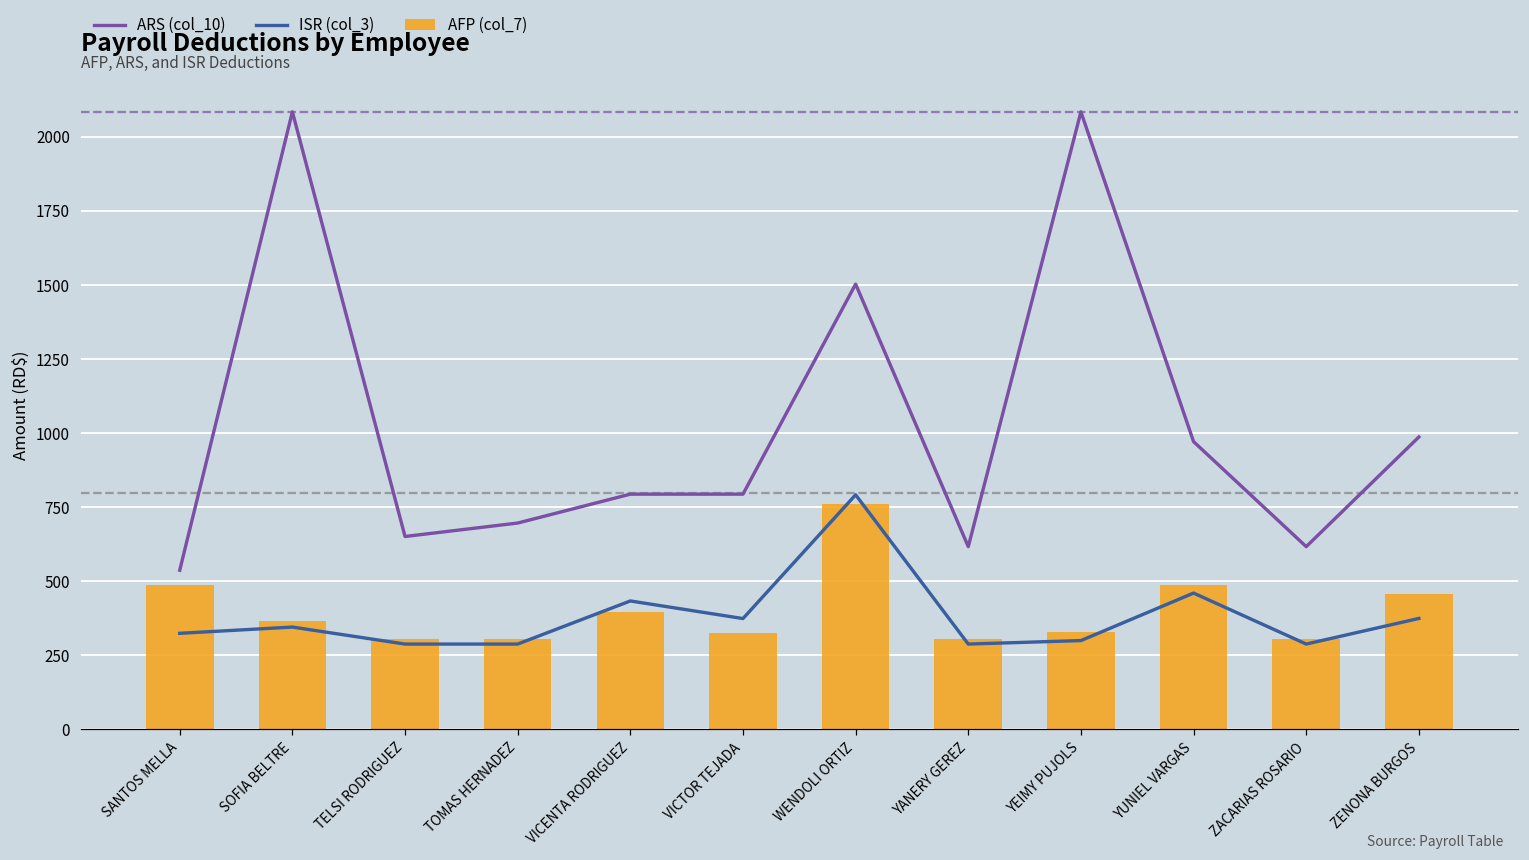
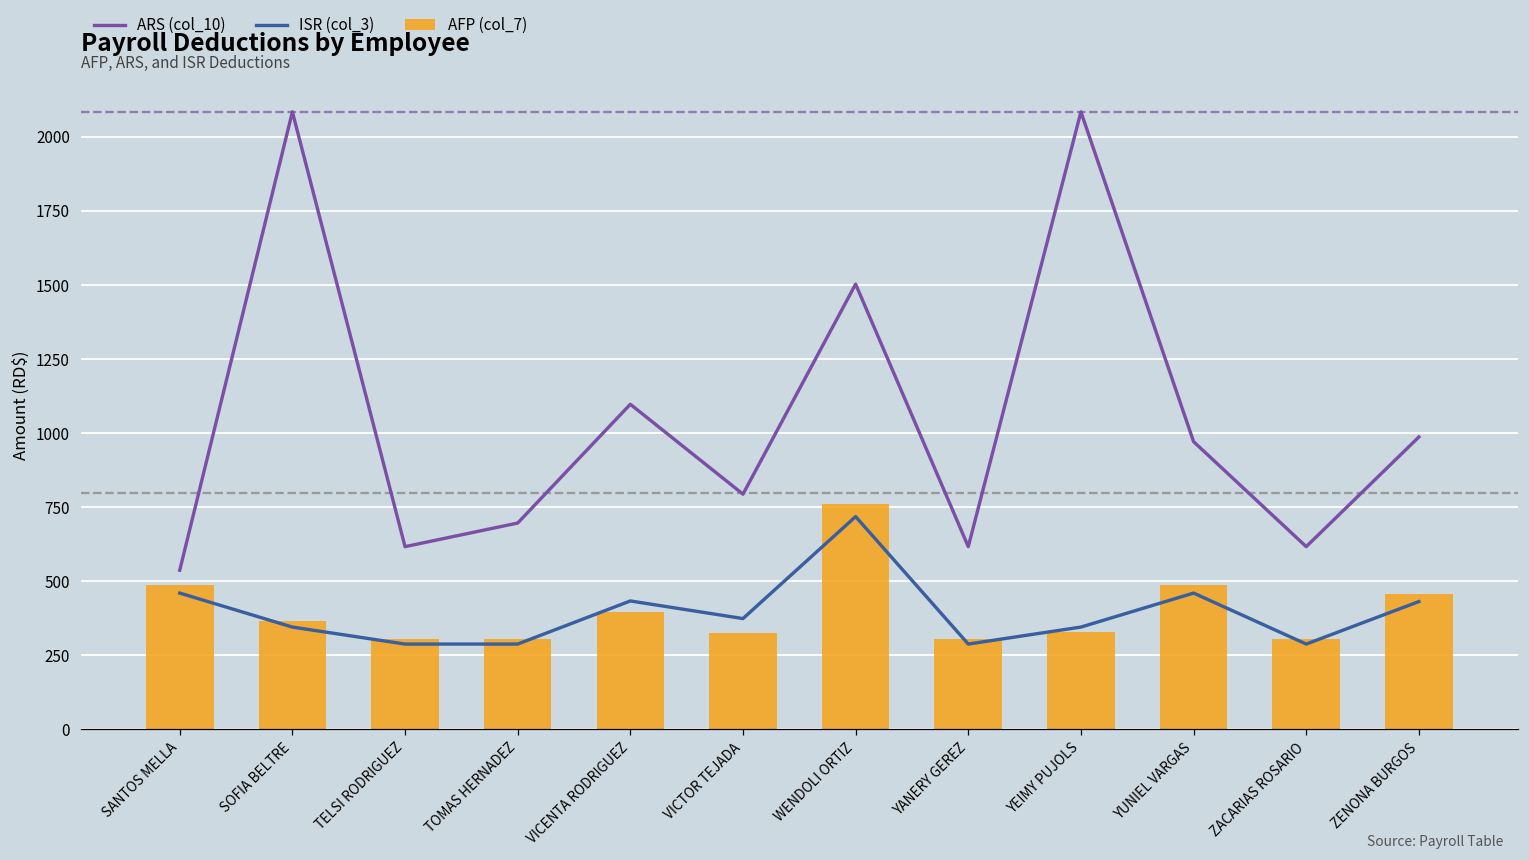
  {
    "ARS (col_10)": {
      "SANTOS MELLA": 540,
      "SOFIA BELTRE": 2080,
-     "TELSI RODRIGUEZ": 650,
+     "TELSI RODRIGUEZ": 620,
      "TOMAS HERNADEZ": 700,
-     "VICENTA RODRIGUEZ": 790,
+     "VICENTA RODRIGUEZ": 1100,
      "VICTOR TEJADA": 790,
      "WENDOLI ORTIZ": 1500,
      "YANERY GEREZ": 620,
      "YEIMY PUJOLS": 2080,
      "YUNIEL VARGAS": 970,
      "ZACARIAS ROSARIO": 620,
      "ZENONA BURGOS": 990
    },
    "AFP (col_7)": {
      "SANTOS MELLA": 490,
      "SOFIA BELTRE": 360,
      "TELSI RODRIGUEZ": 300,
      "TOMAS HERNADEZ": 300,
      "VICENTA RODRIGUEZ": 400,
      "VICTOR TEJADA": 320,
      "WENDOLI ORTIZ": 760,
      "YANERY GEREZ": 300,
      "YEIMY PUJOLS": 330,
      "YUNIEL VARGAS": 490,
      "ZACARIAS ROSARIO": 300,
      "ZENONA BURGOS": 460
    },
    "ISR (col_3)": {
-     "SANTOS MELLA": 320,
+     "SANTOS MELLA": 460,
      "SOFIA BELTRE": 340,
      "TELSI RODRIGUEZ": 290,
      "TOMAS HERNADEZ": 290,
      "VICENTA RODRIGUEZ": 430,
      "VICTOR TEJADA": 370,
-     "WENDOLI ORTIZ": 790,
+     "WENDOLI ORTIZ": 720,
      "YANERY GEREZ": 290,
-     "YEIMY PUJOLS": 300,
+     "YEIMY PUJOLS": 340,
      "YUNIEL VARGAS": 460,
      "ZACARIAS ROSARIO": 290,
-     "ZENONA BURGOS": 370
+     "ZENONA BURGOS": 430
    }
  }
